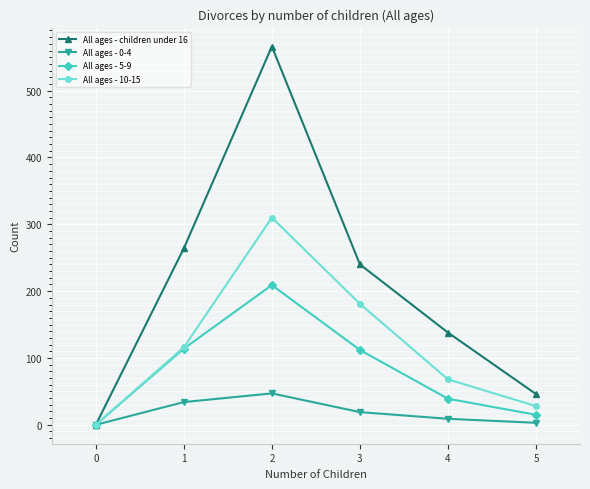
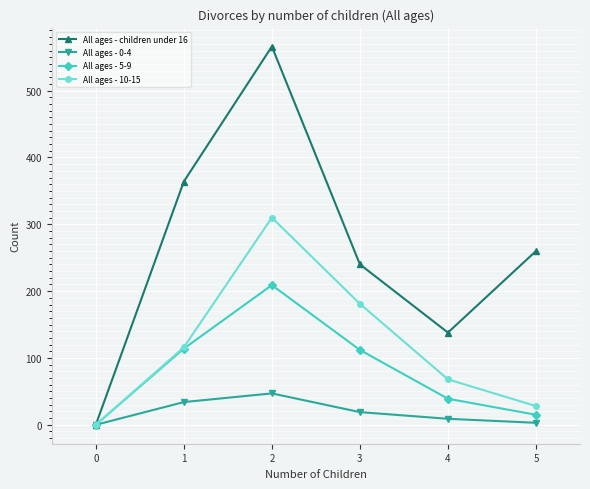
  {
    "All ages - children under 16": {
-     "1": 260,
+     "1": 360,
      "2": 570,
      "3": 240,
      "4": 140,
-     "5": 50
+     "5": 260
    }
  }
